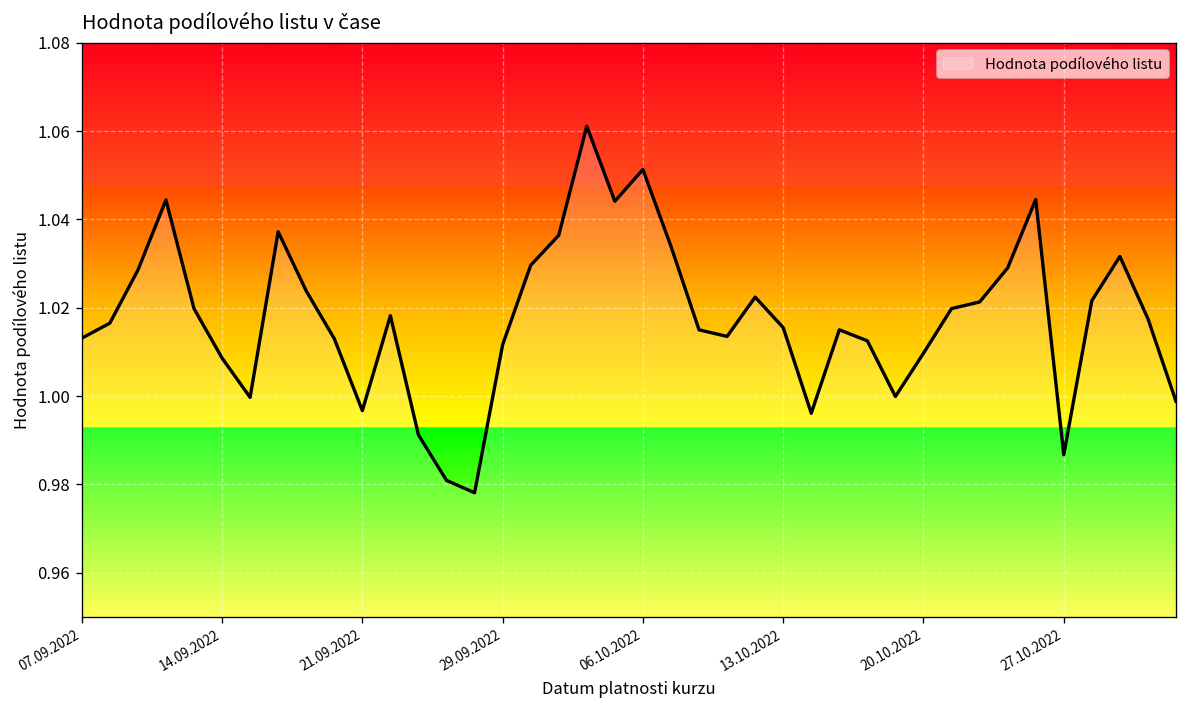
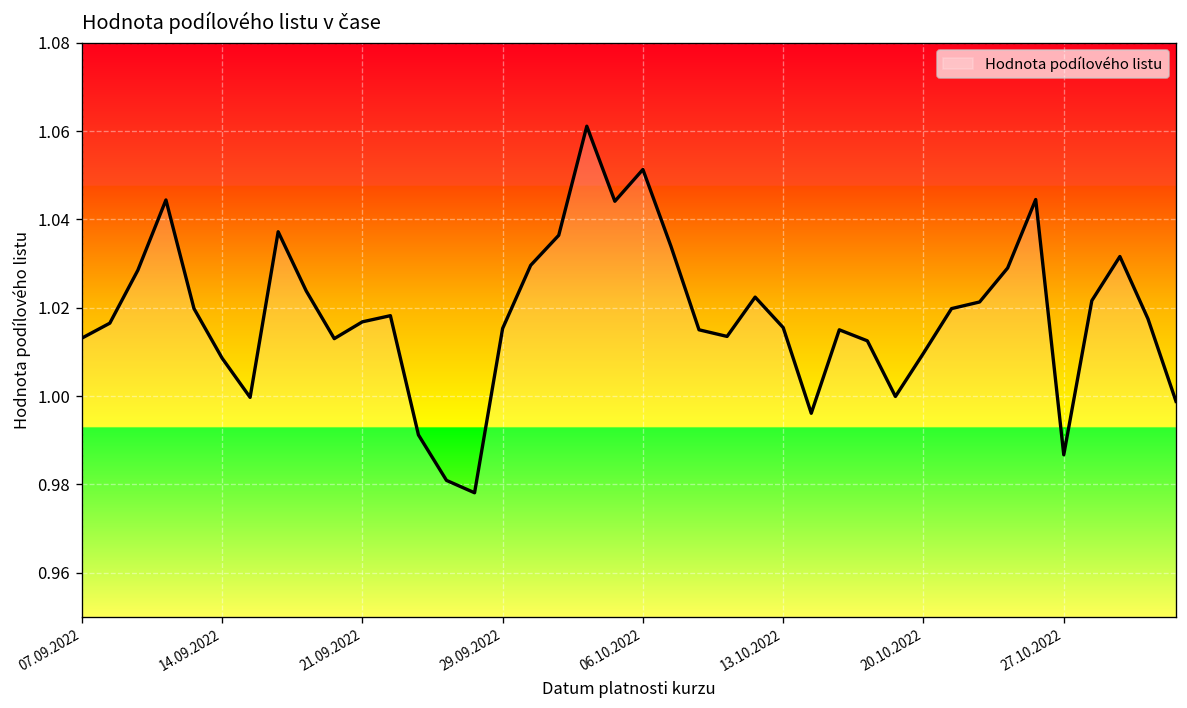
  {
    "07.09.2022": 1.013,
    "14.09.2022": 1.009,
-   "21.09.2022": 0.997,
-   "29.09.2022": 1.012,
+   "21.09.2022": 1.017,
+   "29.09.2022": 1.015,
    "06.10.2022": 1.051,
    "13.10.2022": 1.016,
    "20.10.2022": 1.010,
    "27.10.2022": 0.987
  }
